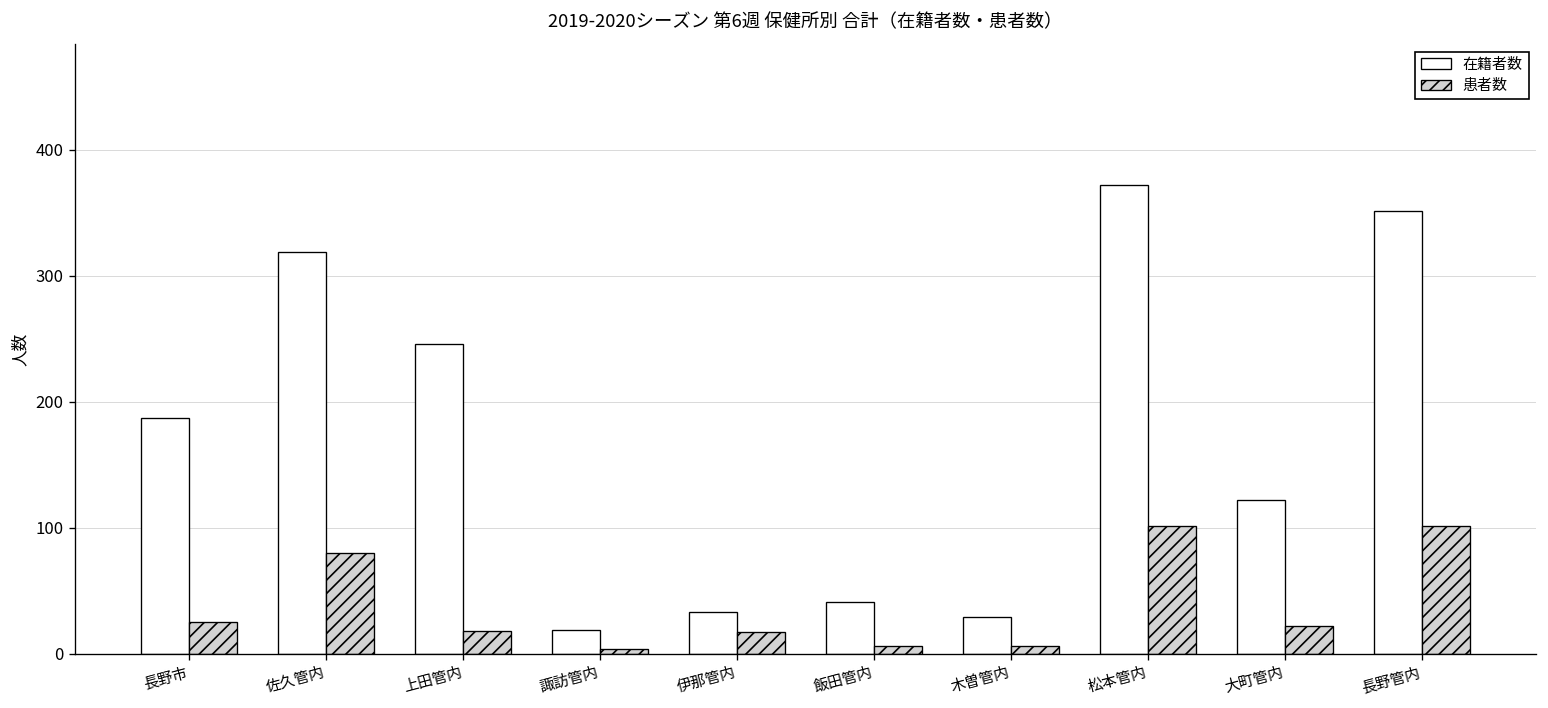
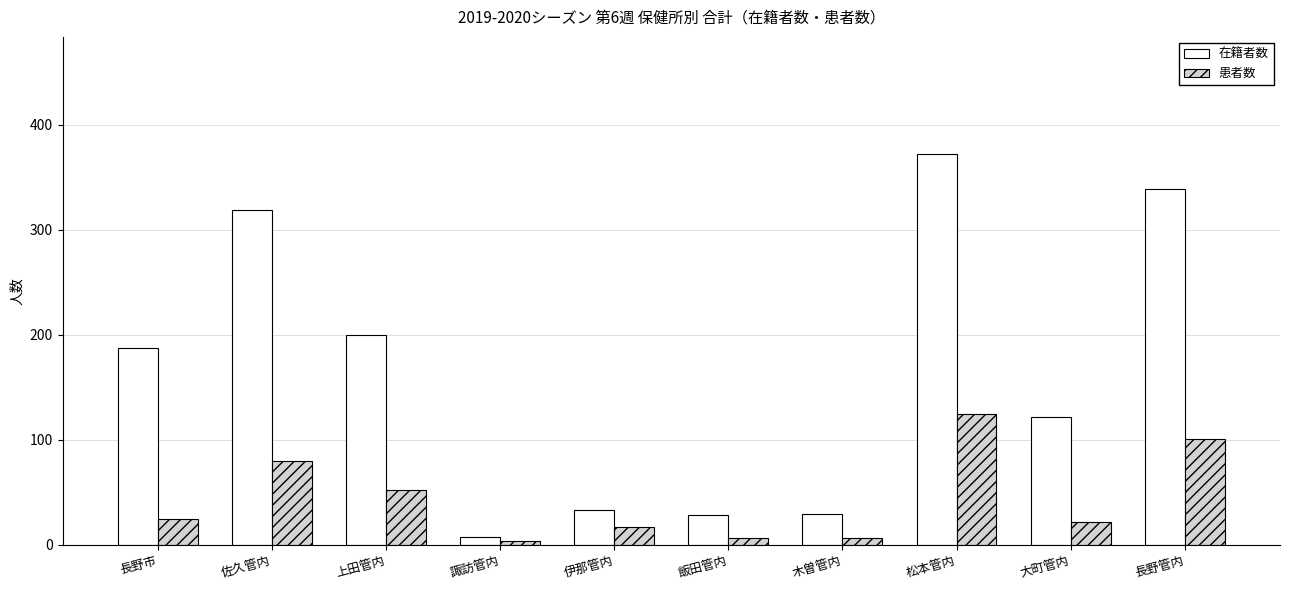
  {
    "在籍者数": {
      "長野市": 187,
      "佐久管内": 319,
-     "上田管内": 246,
-     "諏訪管内": 19,
+     "上田管内": 200,
+     "諏訪管内": 7,
      "伊那管内": 33,
-     "飯田管内": 41,
+     "飯田管内": 28,
      "木曽管内": 29,
      "松本管内": 372,
      "大町管内": 122,
-     "長野管内": 351
+     "長野管内": 339
    },
    "患者数": {
      "長野市": 25,
      "佐久管内": 80,
-     "上田管内": 18,
+     "上田管内": 52,
      "諏訪管内": 4,
      "伊那管内": 17,
      "飯田管内": 6,
      "木曽管内": 6,
-     "松本管内": 101,
+     "松本管内": 125,
      "大町管内": 22,
      "長野管内": 101
    }
  }
